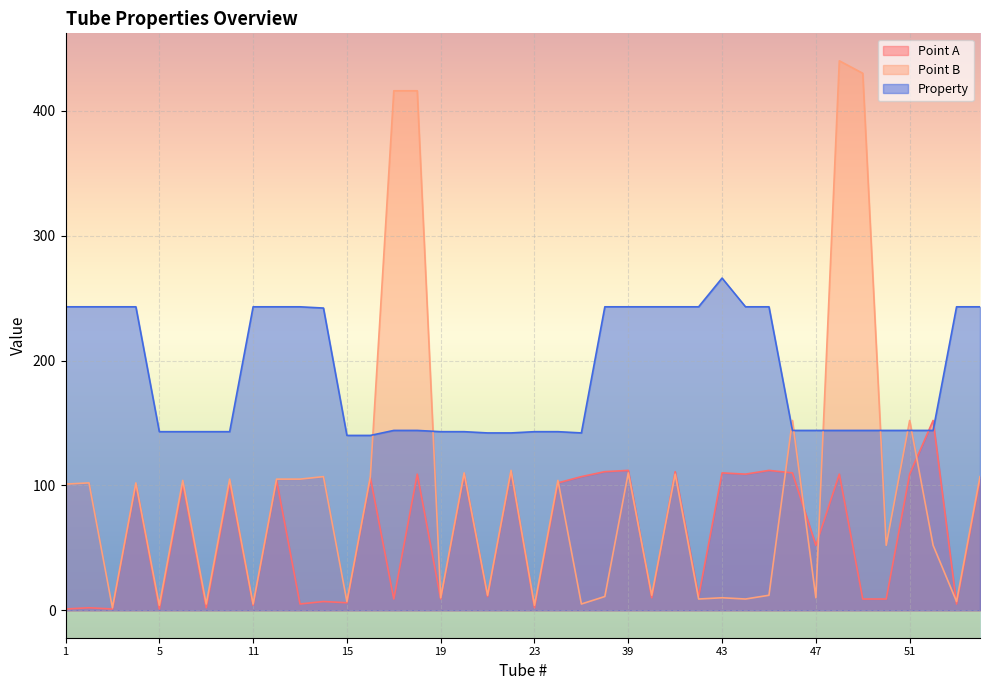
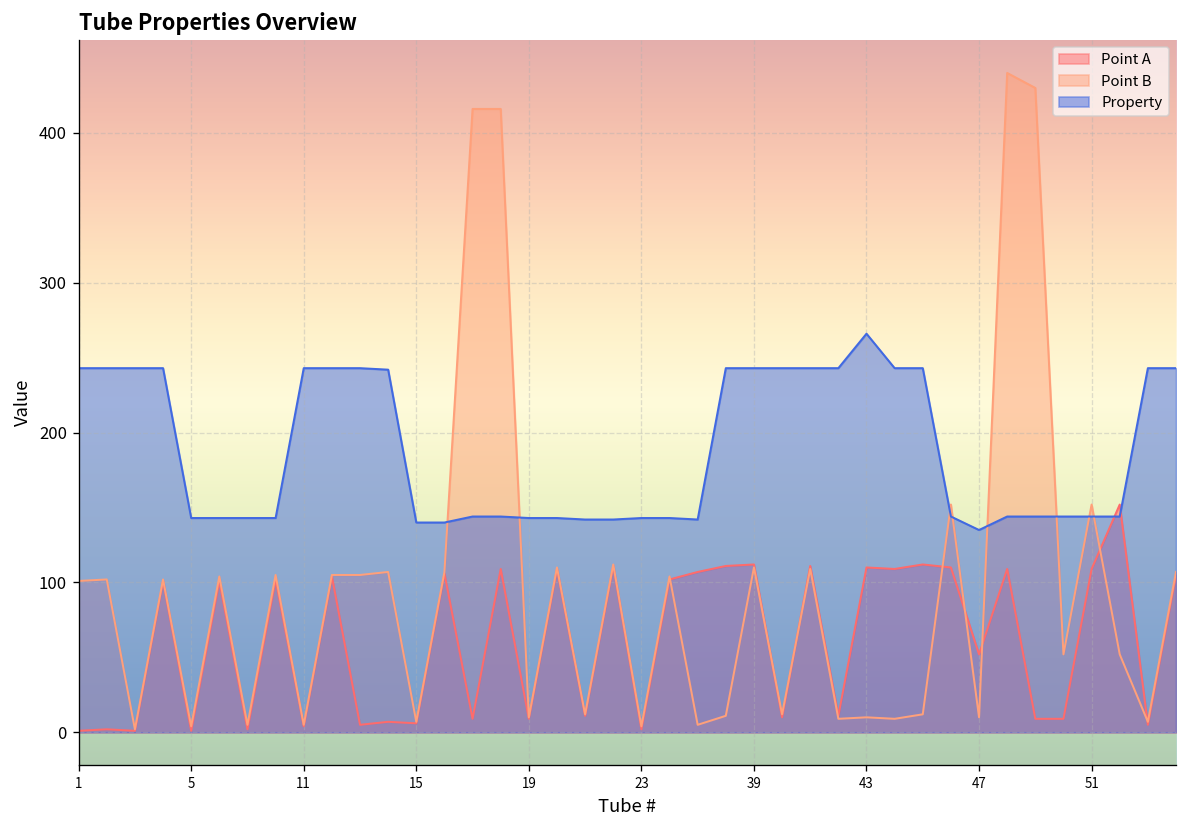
  {
    "Property": {
      "43": 266,
-     "47": 144,
+     "47": 135,
      "51": 144
    }
  }
